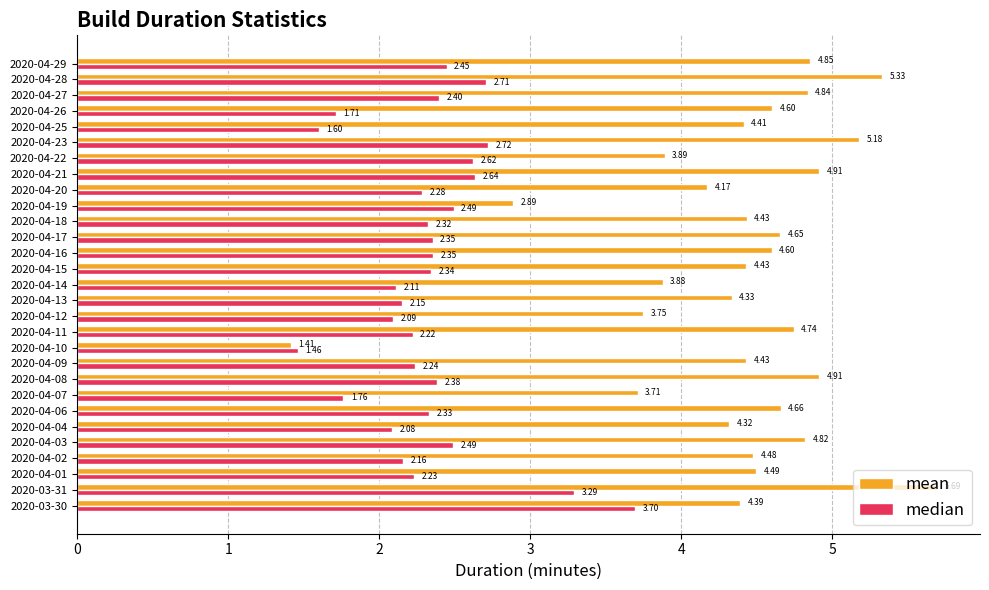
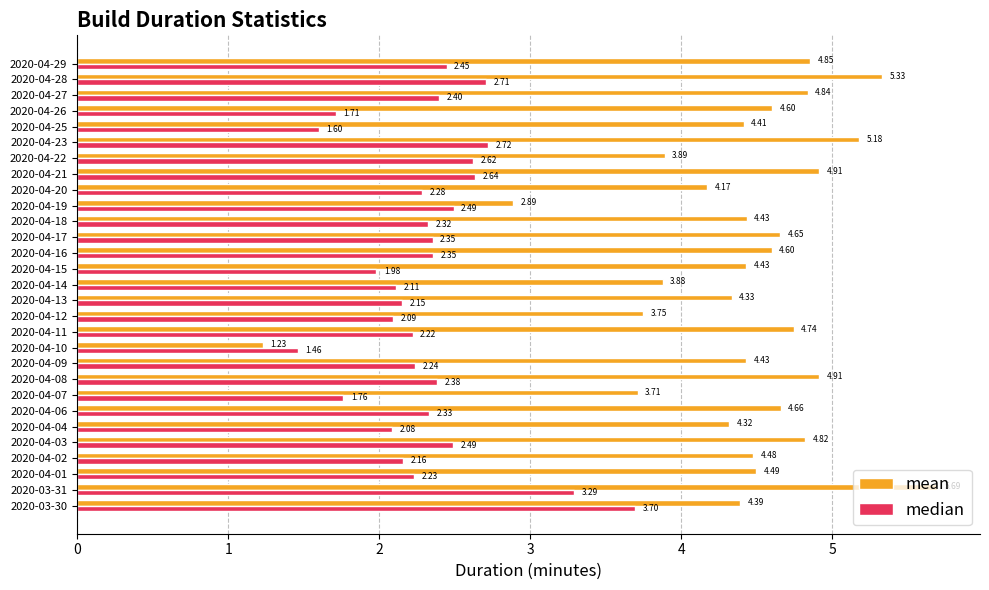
  {
    "mean": {
      "2020-04-29": 4.85,
      "2020-04-28": 5.33,
      "2020-04-27": 4.84,
      "2020-04-26": 4.60,
      "2020-04-25": 4.41,
      "2020-04-23": 5.18,
      "2020-04-22": 3.89,
      "2020-04-21": 4.91,
      "2020-04-20": 4.17,
      "2020-04-19": 2.89,
      "2020-04-18": 4.43,
      "2020-04-17": 4.65,
      "2020-04-16": 4.60,
      "2020-04-15": 4.43,
      "2020-04-14": 3.88,
      "2020-04-13": 4.33,
      "2020-04-12": 3.75,
      "2020-04-11": 4.74,
-     "2020-04-10": 1.41,
+     "2020-04-10": 1.23,
      "2020-04-09": 4.43,
      "2020-04-08": 4.91,
      "2020-04-07": 3.71,
      "2020-04-06": 4.66,
      "2020-04-04": 4.32,
      "2020-04-03": 4.82,
      "2020-04-02": 4.48,
      "2020-04-01": 4.49,
      "2020-03-30": 4.39
    },
    "median": {
      "2020-04-29": 2.45,
      "2020-04-28": 2.71,
      "2020-04-27": 2.40,
      "2020-04-26": 1.71,
      "2020-04-25": 1.60,
      "2020-04-23": 2.72,
      "2020-04-22": 2.62,
      "2020-04-21": 2.64,
      "2020-04-20": 2.28,
      "2020-04-19": 2.49,
      "2020-04-18": 2.32,
      "2020-04-17": 2.35,
      "2020-04-16": 2.35,
-     "2020-04-15": 2.34,
+     "2020-04-15": 1.98,
      "2020-04-14": 2.11,
      "2020-04-13": 2.15,
      "2020-04-12": 2.09,
      "2020-04-11": 2.22,
      "2020-04-09": 2.24,
      "2020-04-08": 2.38,
      "2020-04-07": 1.76,
      "2020-04-06": 2.33,
      "2020-04-04": 2.08,
      "2020-04-03": 2.49,
      "2020-04-02": 2.16,
      "2020-04-01": 2.23,
      "2020-03-31": 3.29,
      "2020-03-30": 3.70
    }
  }
